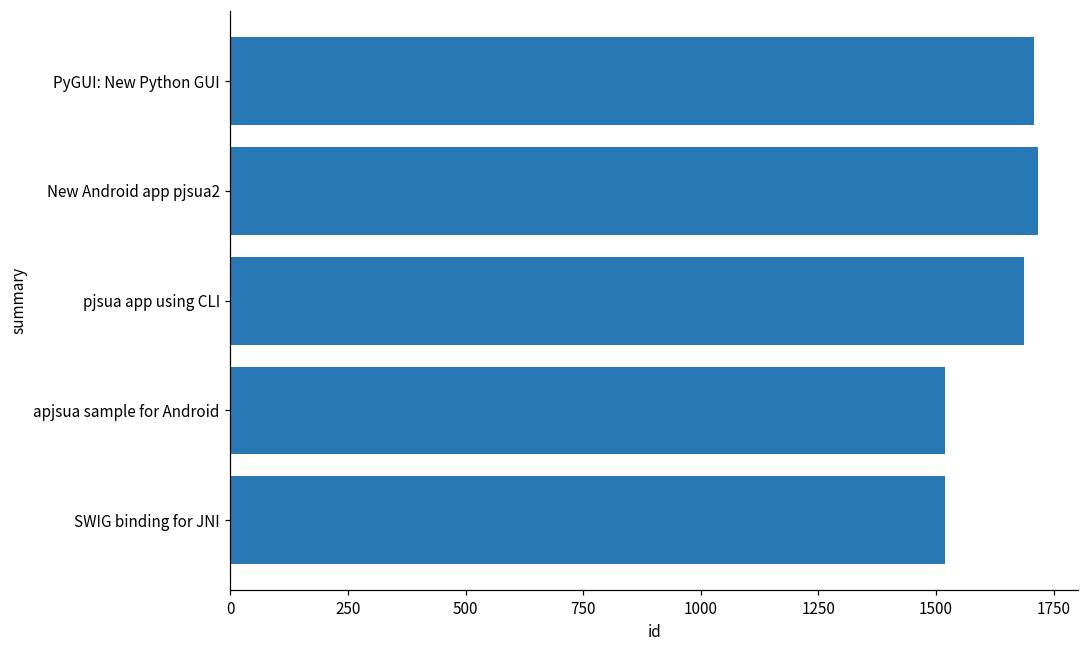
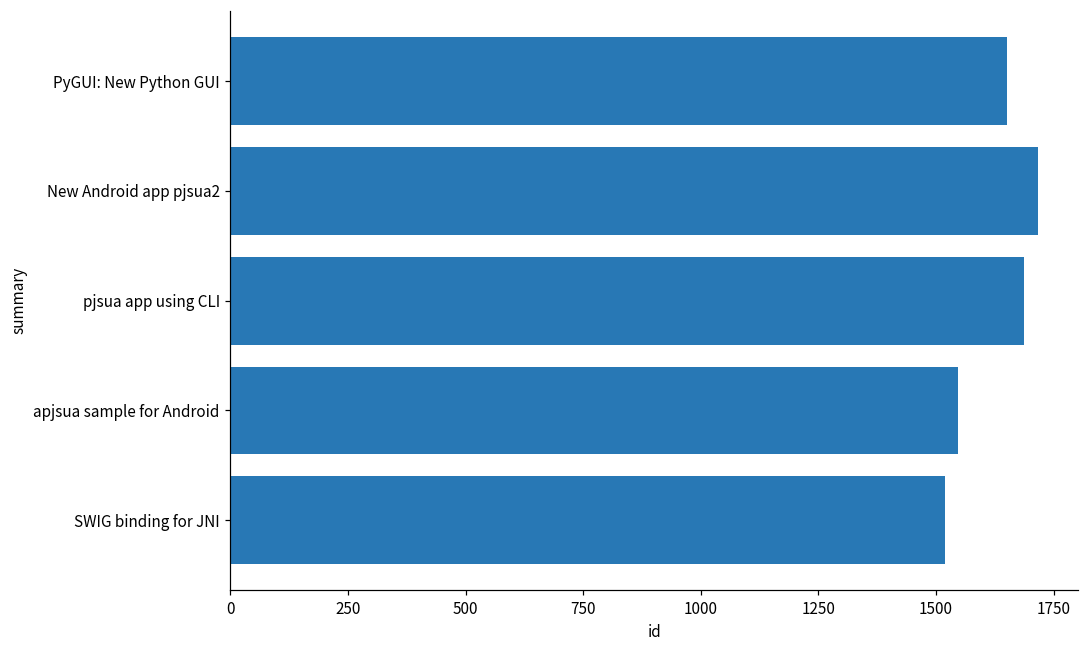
  {
-   "PyGUI: New Python GUI": 1710,
+   "PyGUI: New Python GUI": 1650,
    "New Android app pjsua2": 1720,
    "pjsua app using CLI": 1690,
-   "apjsua sample for Android": 1520,
+   "apjsua sample for Android": 1550,
    "SWIG binding for JNI": 1520
  }
